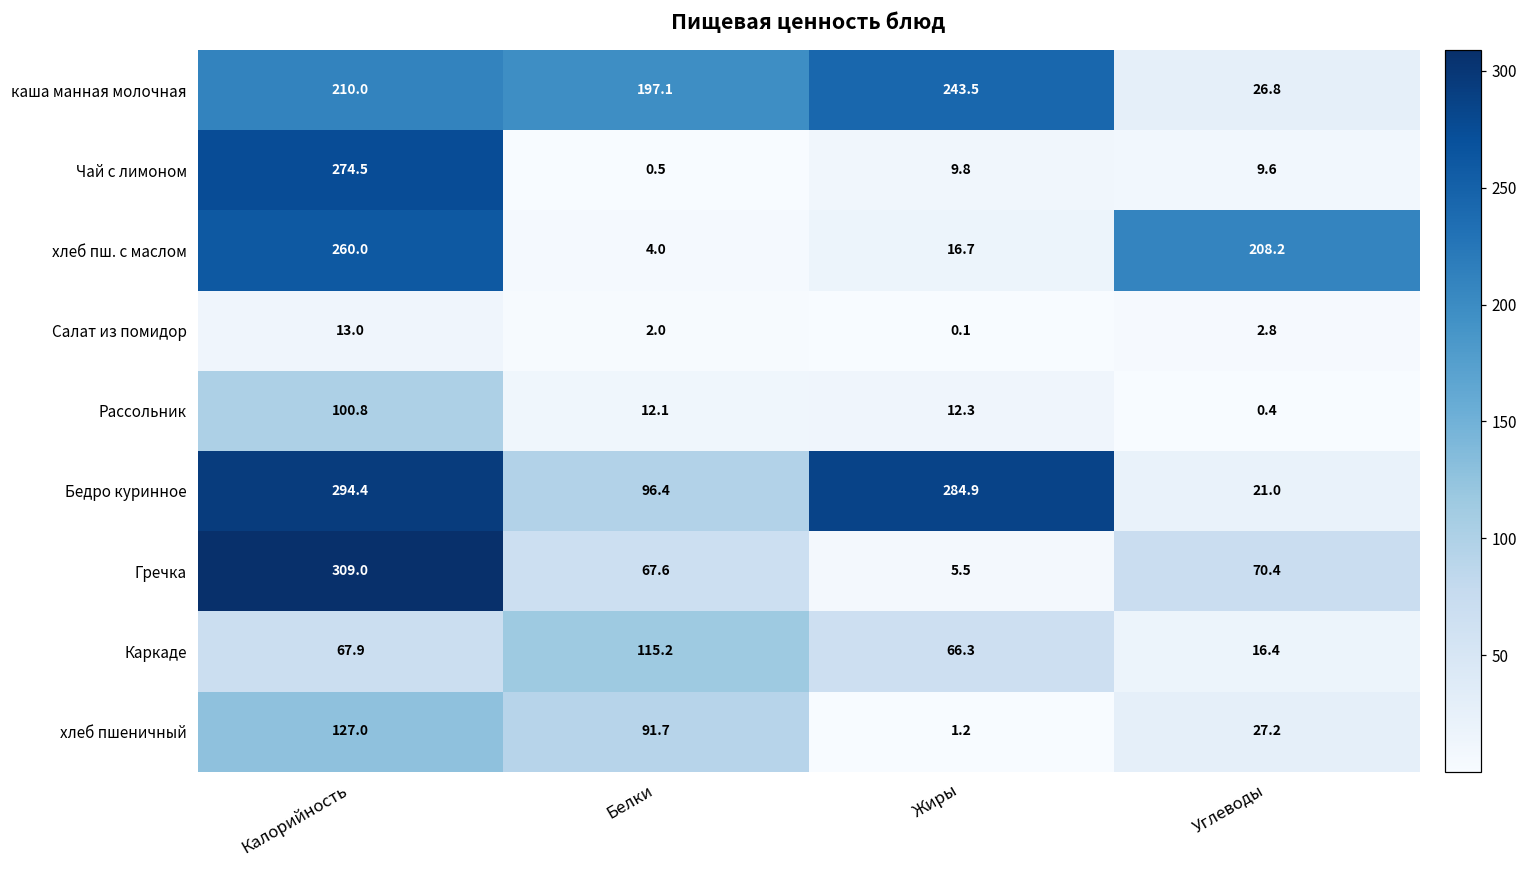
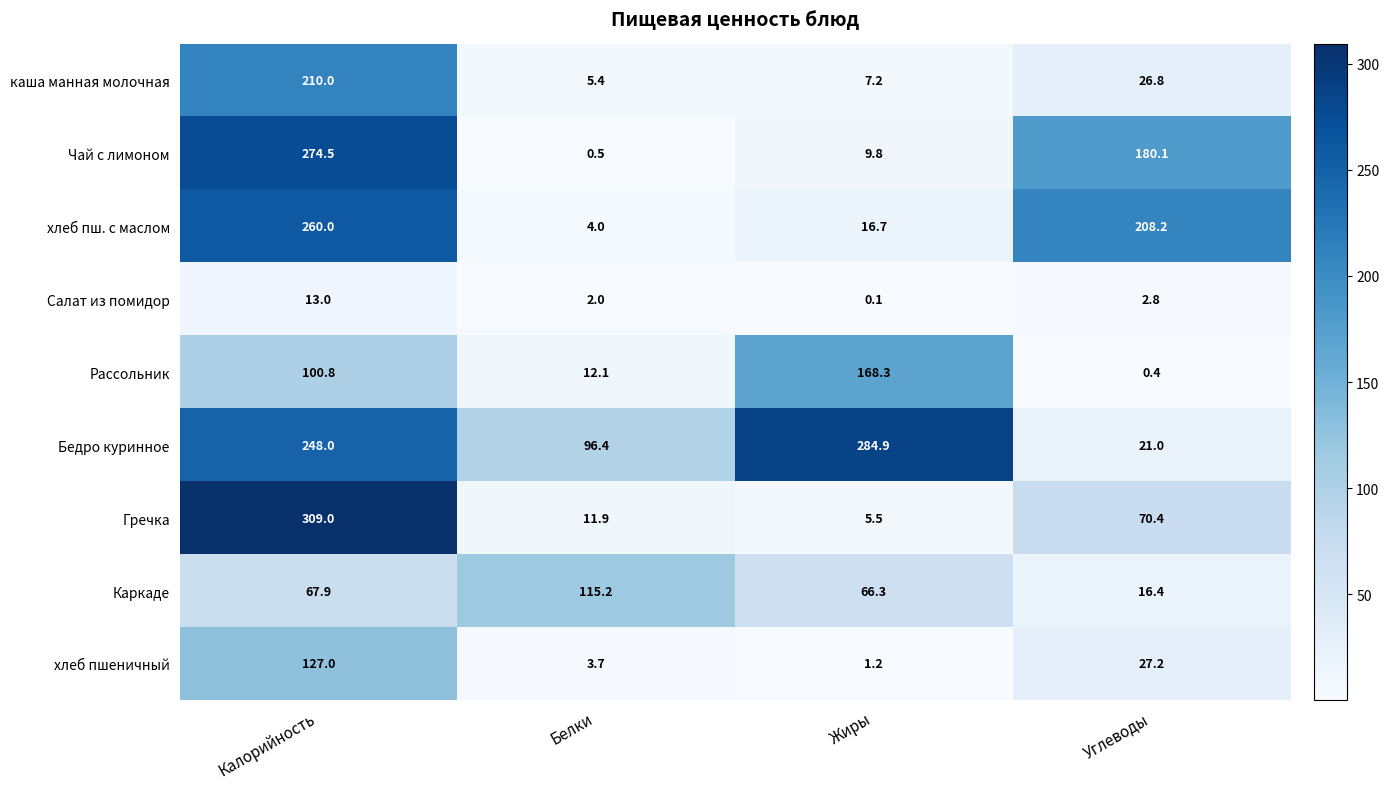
  {
    "каша манная молочная": {
      "Калорийность": 210.0,
-     "Белки": 197.1,
-     "Жиры": 243.5,
+     "Белки": 5.4,
+     "Жиры": 7.2,
      "Углеводы": 26.8
    },
    "Чай с лимоном": {
      "Калорийность": 274.5,
      "Белки": 0.5,
      "Жиры": 9.8,
-     "Углеводы": 9.6
+     "Углеводы": 180.1
    },
    "хлеб пш. с маслом": {
      "Калорийность": 260.0,
      "Белки": 4.0,
      "Жиры": 16.7,
      "Углеводы": 208.2
    },
    "Салат из помидор": {
      "Калорийность": 13.0,
      "Белки": 2.0,
      "Жиры": 0.1,
      "Углеводы": 2.8
    },
    "Рассольник": {
      "Калорийность": 100.8,
      "Белки": 12.1,
-     "Жиры": 12.3,
+     "Жиры": 168.3,
      "Углеводы": 0.4
    },
    "Бедро куринное": {
-     "Калорийность": 294.4,
+     "Калорийность": 248.0,
      "Белки": 96.4,
      "Жиры": 284.9,
      "Углеводы": 21.0
    },
    "Гречка": {
      "Калорийность": 309.0,
-     "Белки": 67.6,
+     "Белки": 11.9,
      "Жиры": 5.5,
      "Углеводы": 70.4
    },
    "Каркаде": {
      "Калорийность": 67.9,
      "Белки": 115.2,
      "Жиры": 66.3,
      "Углеводы": 16.4
    },
    "хлеб пшеничный": {
      "Калорийность": 127.0,
-     "Белки": 91.7,
+     "Белки": 3.7,
      "Жиры": 1.2,
      "Углеводы": 27.2
    }
  }
